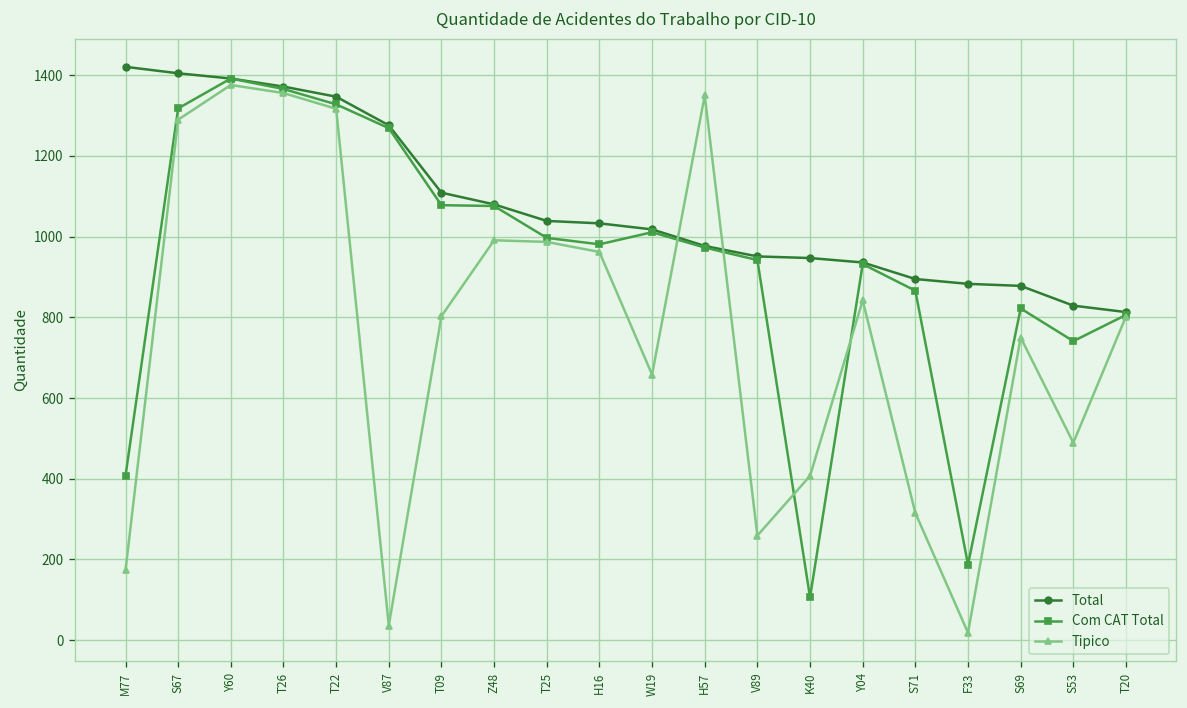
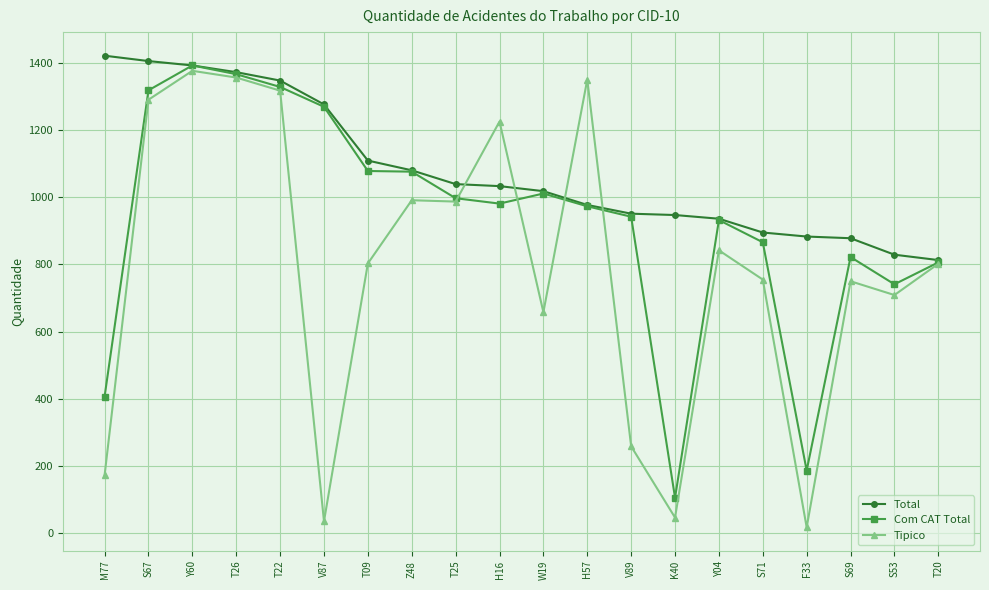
  {
    "Tipico": {
      "M77": 170,
      "S67": 1290,
      "Y60": 1380,
      "T26": 1360,
      "T22": 1320,
      "V87": 40,
      "T09": 800,
      "Z48": 990,
      "T25": 990,
-     "H16": 960,
+     "H16": 1230,
      "W19": 660,
      "H57": 1350,
      "V89": 260,
-     "K40": 410,
+     "K40": 50,
      "Y04": 840,
-     "S71": 320,
+     "S71": 760,
      "F33": 20,
      "S69": 750,
-     "S53": 490
+     "S53": 710
    }
  }
